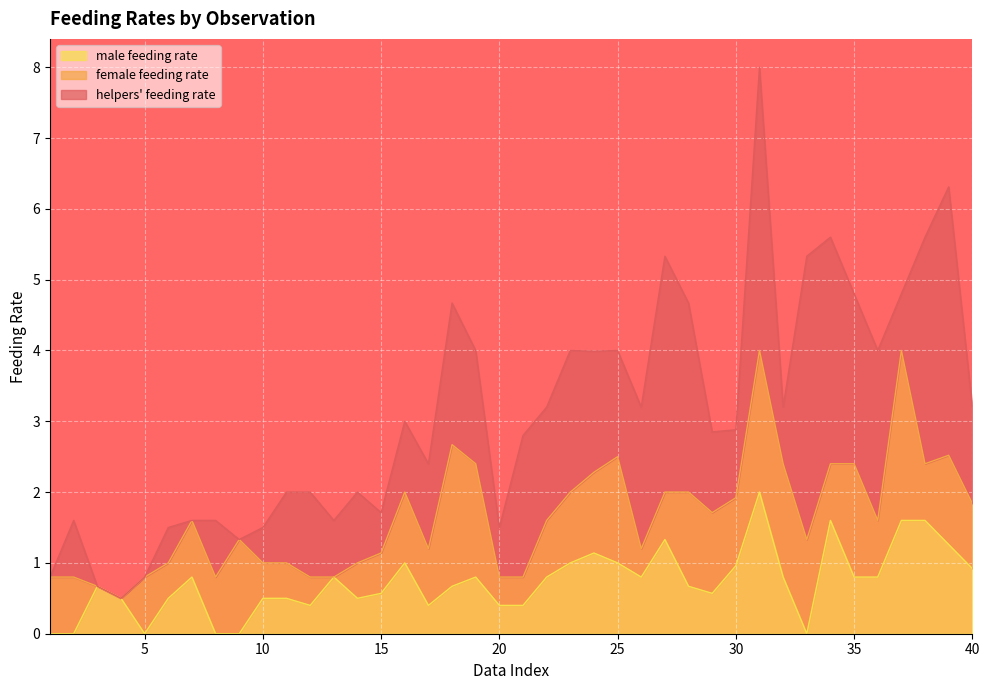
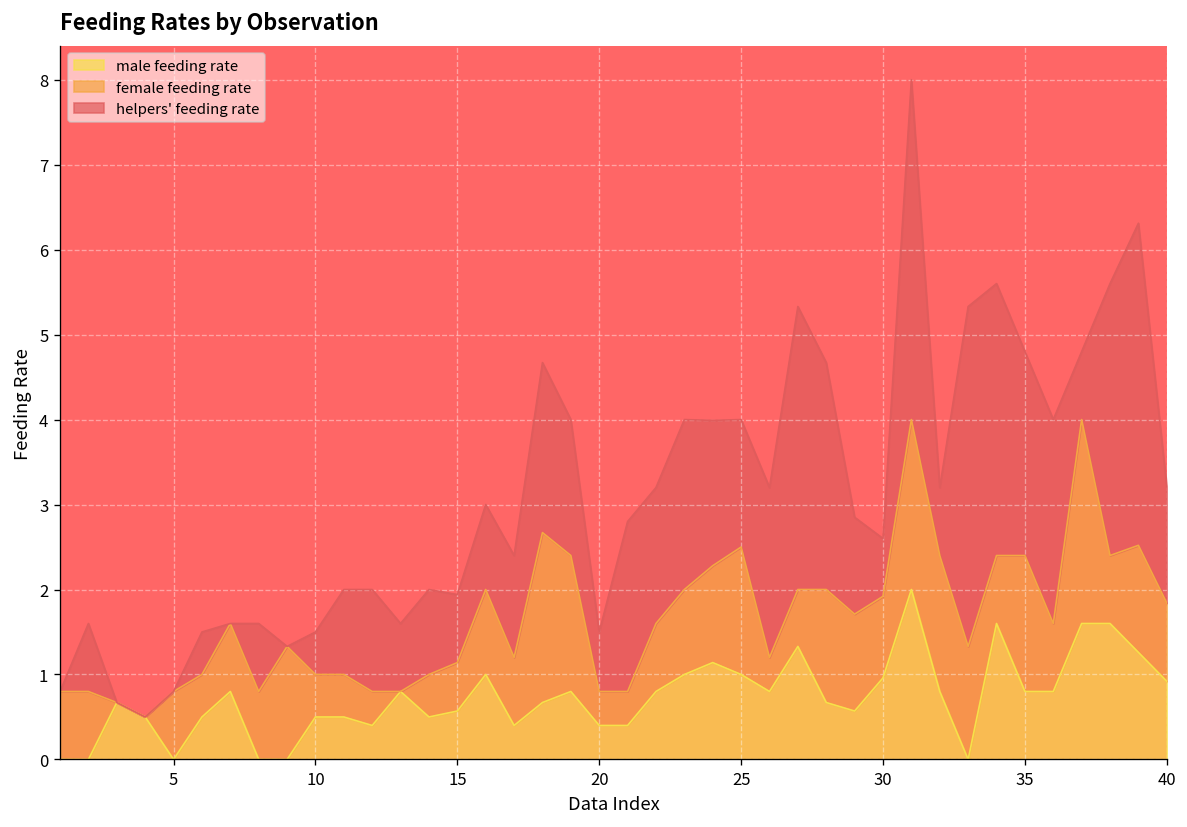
  {
    "helpers' feeding rate": {
      "10": 0.5,
-     "15": 0.6,
+     "15": 0.8,
      "20": 0.7,
      "25": 1.5,
-     "30": 1.0,
+     "30": 0.7,
      "35": 2.4,
      "40": 1.4
    }
  }
